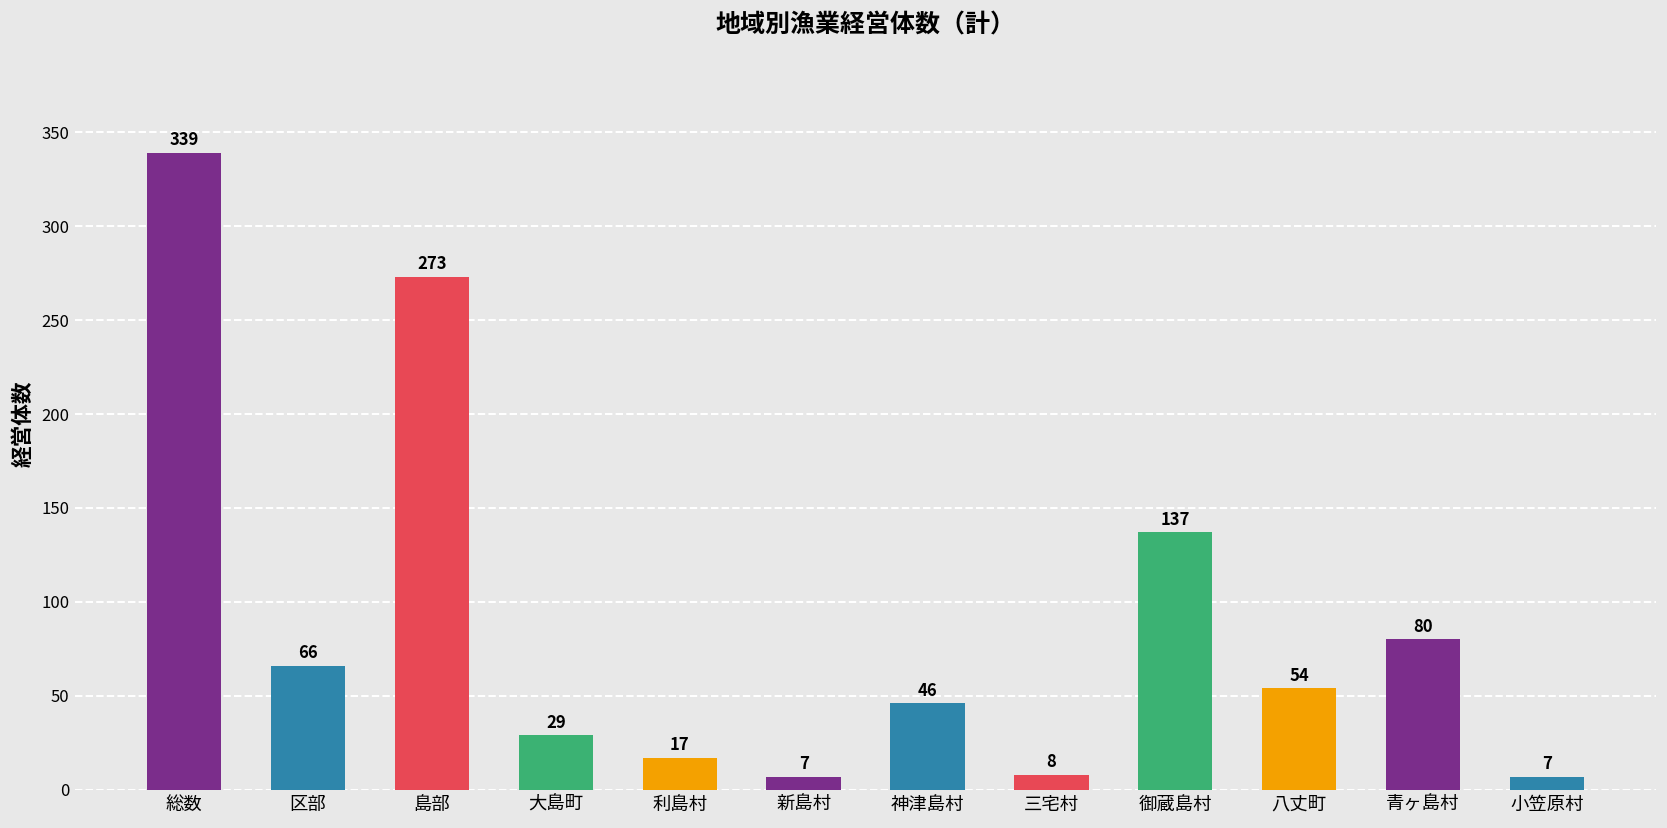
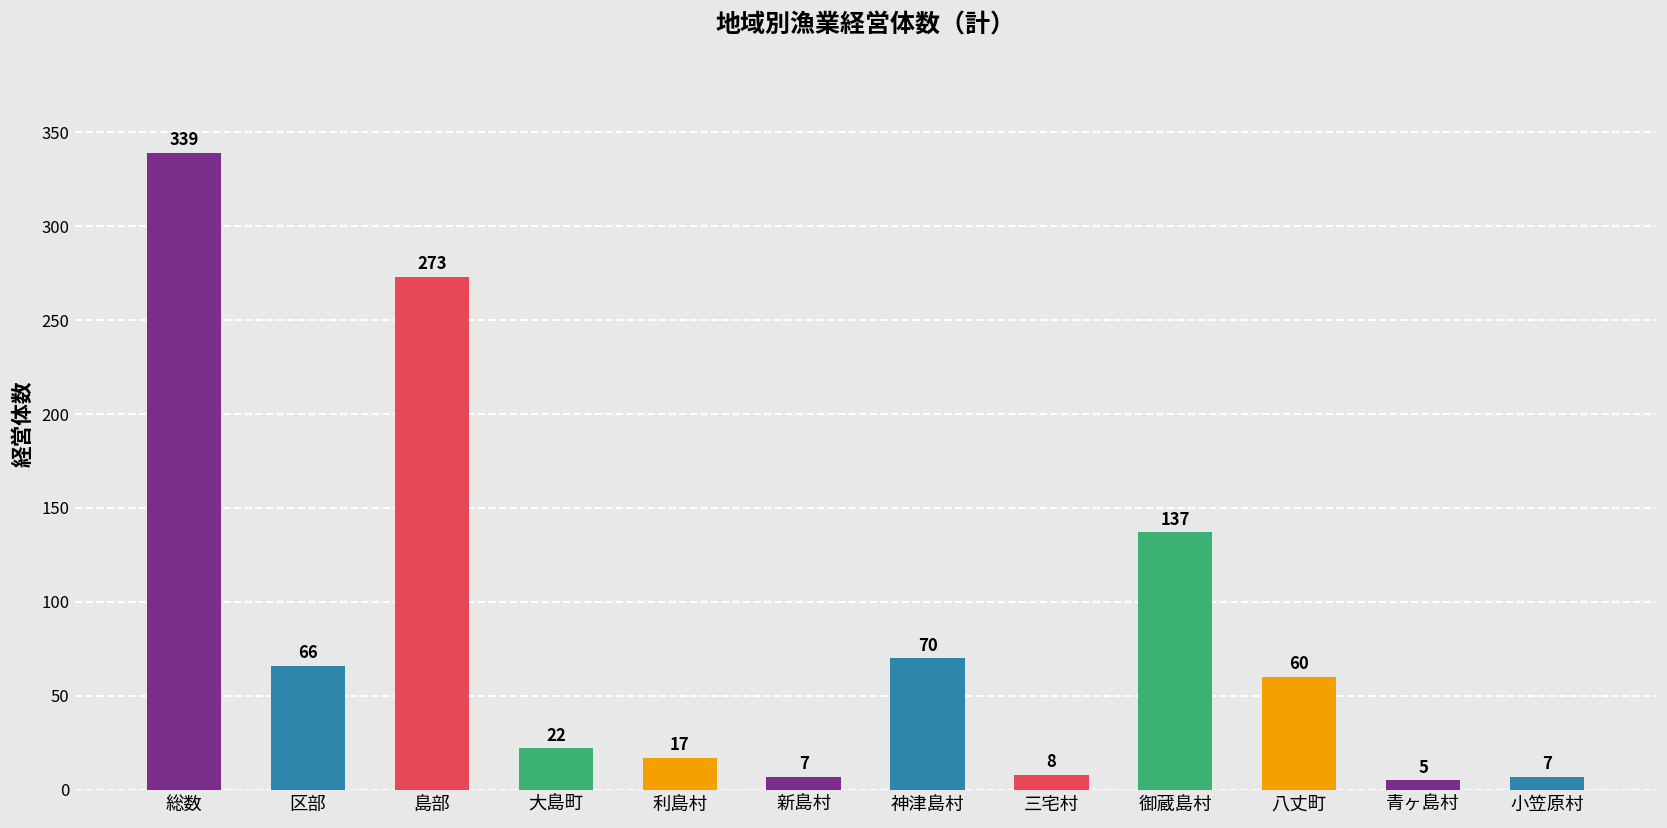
  {
    "総数": 339,
    "区部": 66,
    "島部": 273,
-   "大島町": 29,
+   "大島町": 22,
    "利島村": 17,
    "新島村": 7,
-   "神津島村": 46,
+   "神津島村": 70,
    "三宅村": 8,
    "御蔵島村": 137,
-   "八丈町": 54,
-   "青ヶ島村": 80,
+   "八丈町": 60,
+   "青ヶ島村": 5,
    "小笠原村": 7
  }
